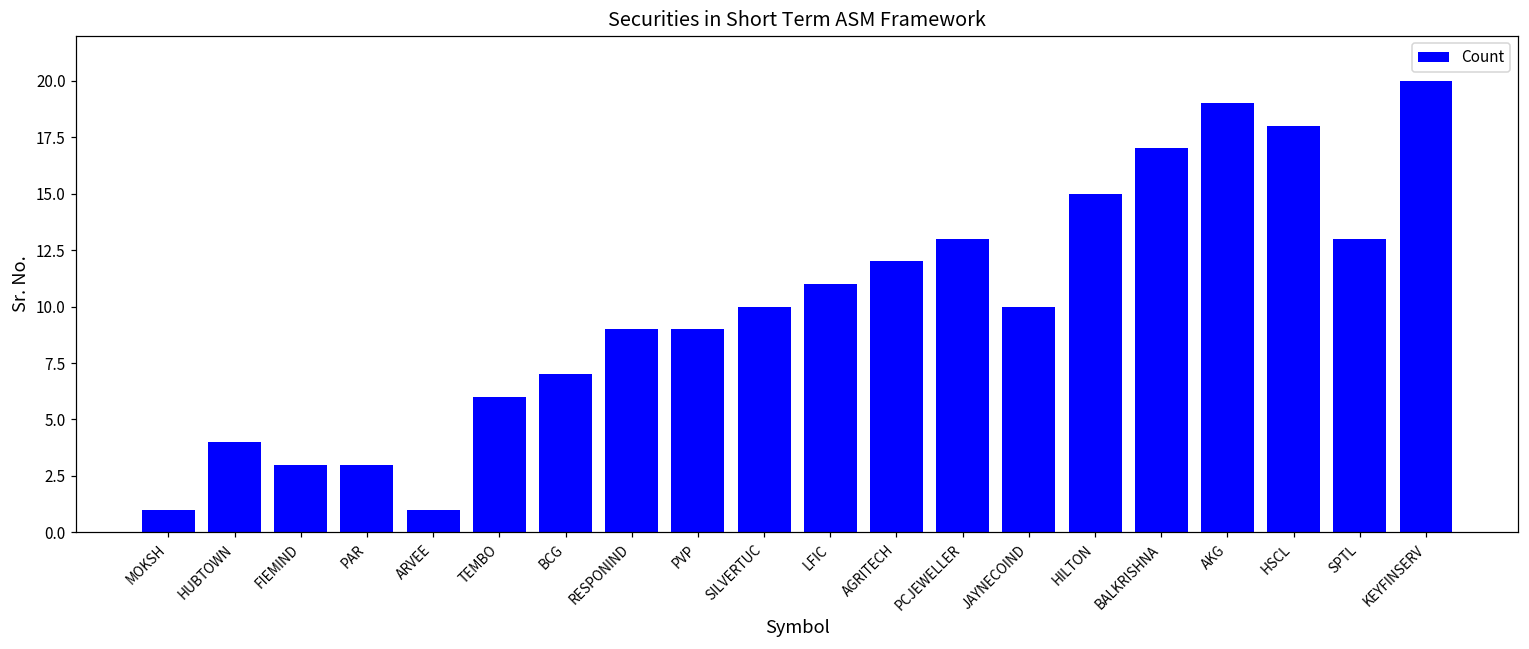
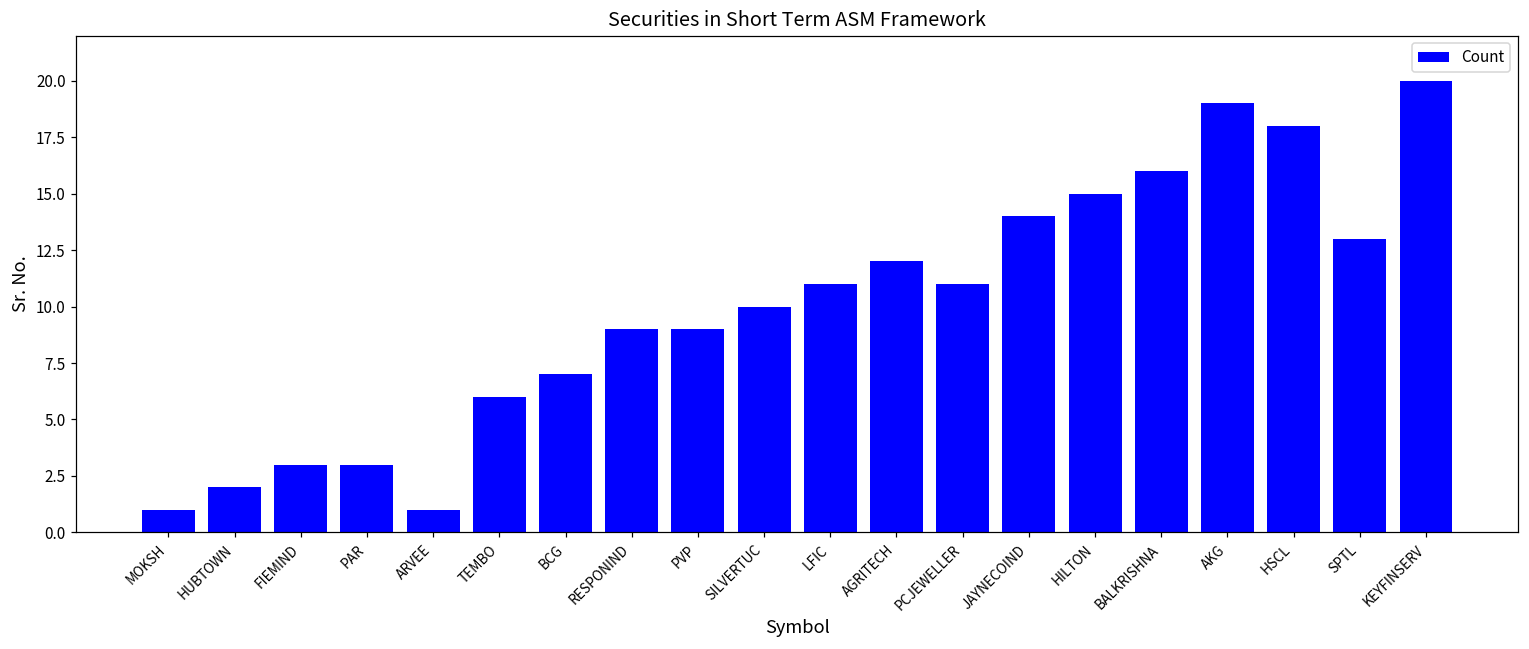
  {
    "MOKSH": 1,
-   "HUBTOWN": 4,
+   "HUBTOWN": 2,
    "FIEMIND": 3,
    "PAR": 3,
    "ARVEE": 1,
    "TEMBO": 6,
    "BCG": 7,
    "RESPONIND": 9,
    "PVP": 9,
    "SILVERTUC": 10,
    "LFIC": 11,
    "AGRITECH": 12,
-   "PCJEWELLER": 13,
-   "JAYNECOIND": 10,
+   "PCJEWELLER": 11,
+   "JAYNECOIND": 14,
    "HILTON": 15,
-   "BALKRISHNA": 17,
+   "BALKRISHNA": 16,
    "AKG": 19,
    "HSCL": 18,
    "SPTL": 13,
    "KEYFINSERV": 20
  }
